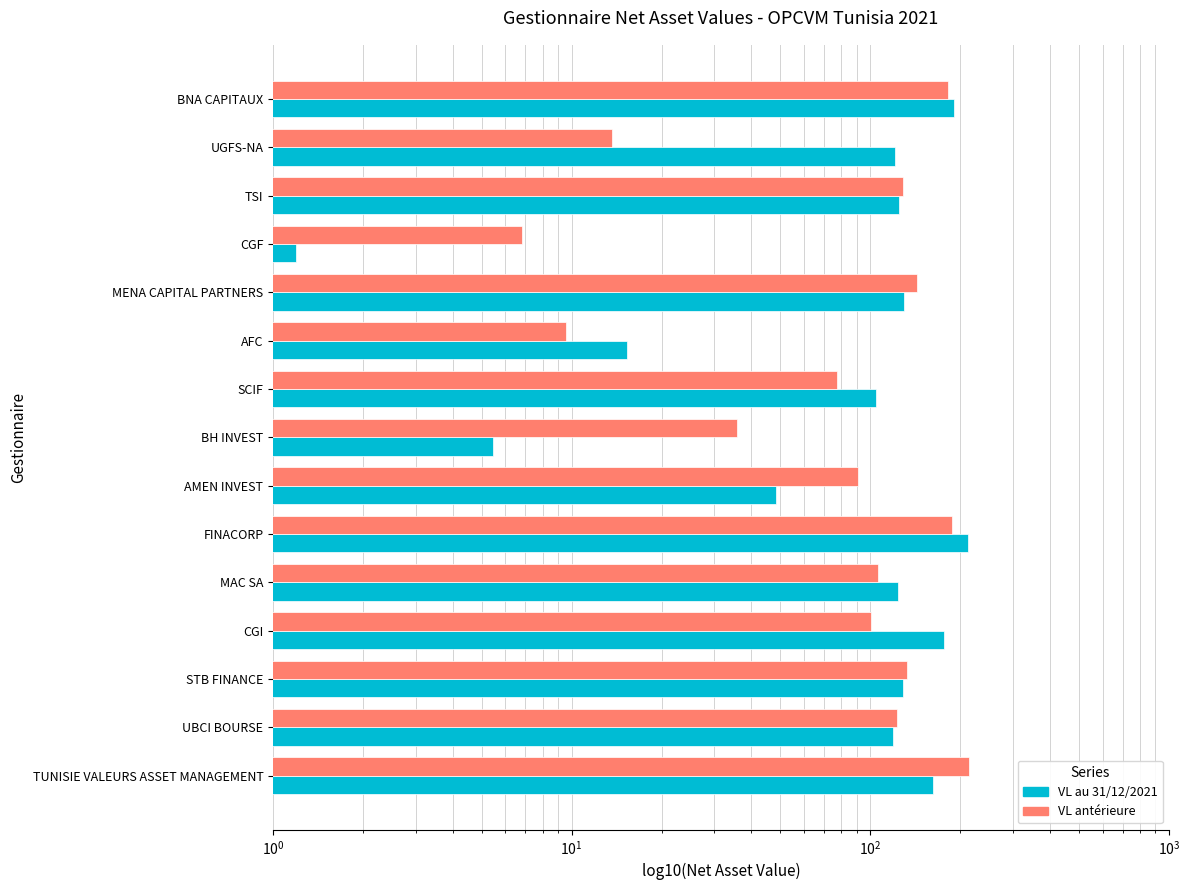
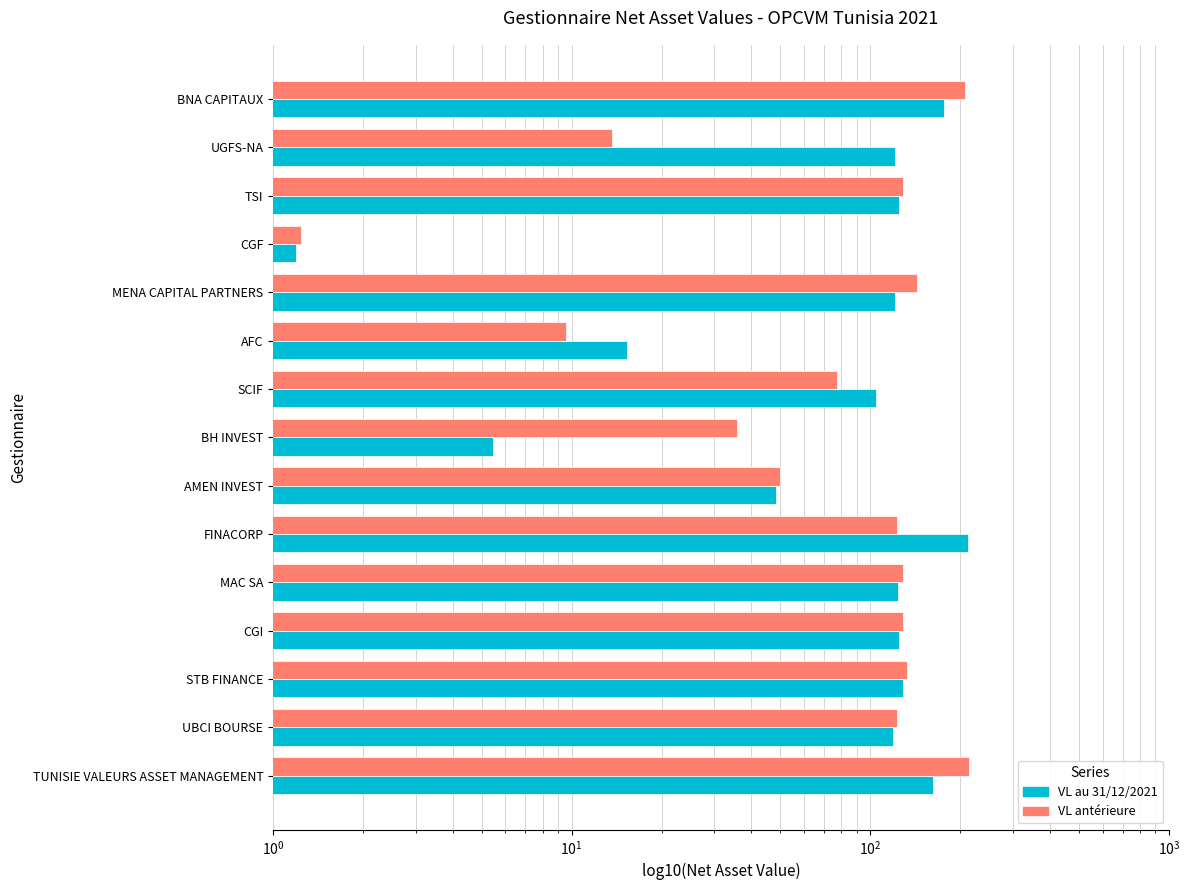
  {
    "VL au 31/12/2021": {
-     "BNA CAPITAUX": 190,
+     "BNA CAPITAUX": 180,
      "UGFS-NA": 121,
      "TSI": 125,
      "CGF": 1.19,
-     "MENA CAPITAL PARTNERS": 130,
+     "MENA CAPITAL PARTNERS": 121,
      "AFC": 15,
      "SCIF": 105,
      "BH INVEST": 5.4,
      "AMEN INVEST": 48,
      "FINACORP": 210,
      "MAC SA": 124,
-     "CGI": 180,
+     "CGI": 125,
      "STB FINANCE": 129,
      "UBCI BOURSE": 119,
      "TUNISIE VALEURS ASSET MANAGEMENT": 160
    },
    "VL antérieure": {
-     "BNA CAPITAUX": 180,
+     "BNA CAPITAUX": 210,
      "UGFS-NA": 14,
      "TSI": 129,
-     "CGF": 6.8,
+     "CGF": 1.24,
      "MENA CAPITAL PARTNERS": 140,
      "AFC": 9.6,
      "SCIF": 77,
      "BH INVEST": 36,
-     "AMEN INVEST": 91,
-     "FINACORP": 190,
-     "MAC SA": 106,
-     "CGI": 100,
+     "AMEN INVEST": 50,
+     "FINACORP": 123,
+     "MAC SA": 129,
+     "CGI": 128,
      "STB FINANCE": 130,
      "UBCI BOURSE": 123,
      "TUNISIE VALEURS ASSET MANAGEMENT": 210
    }
  }
